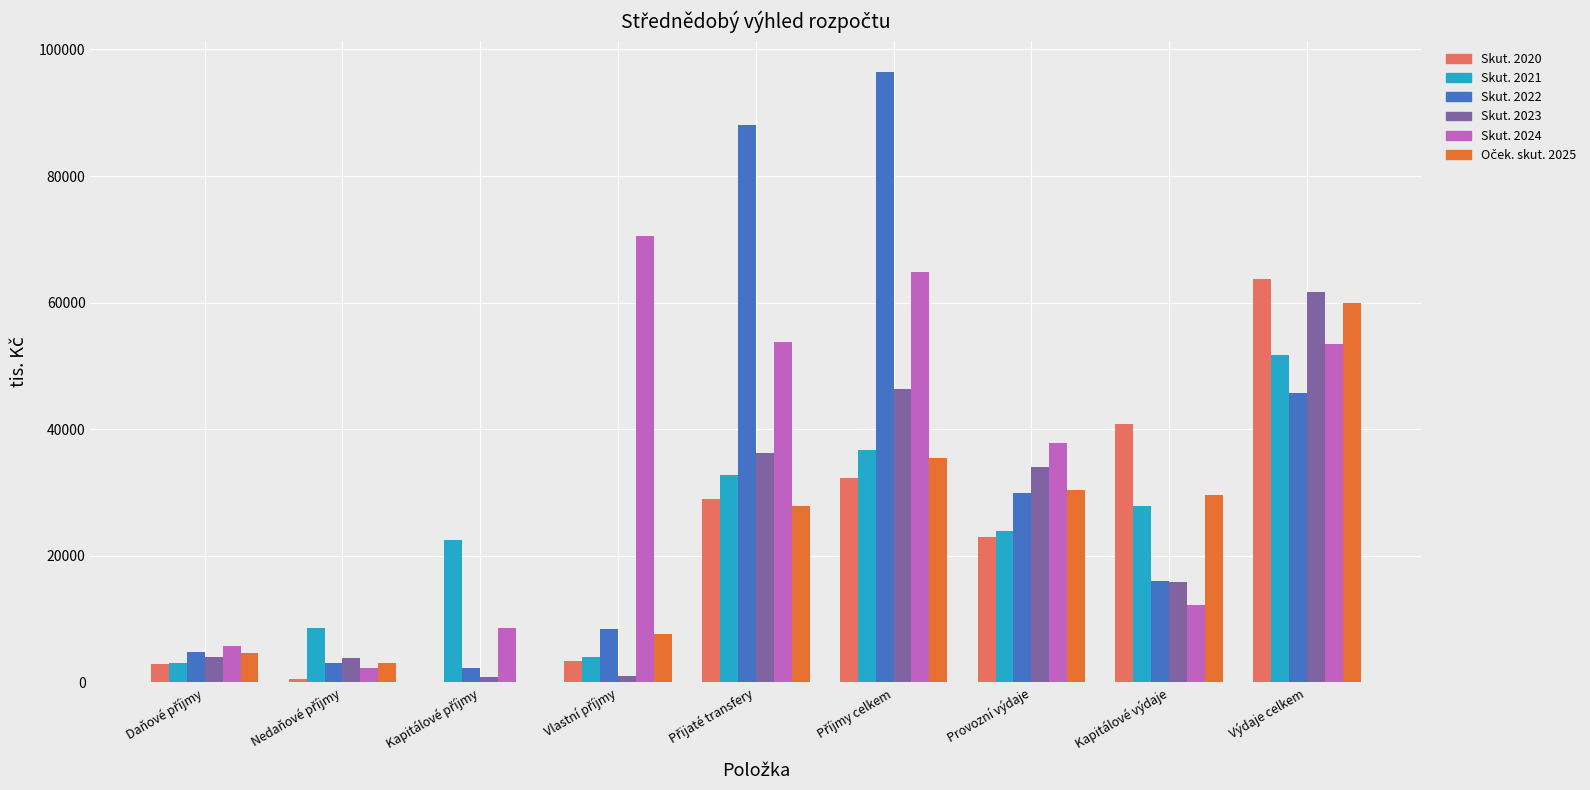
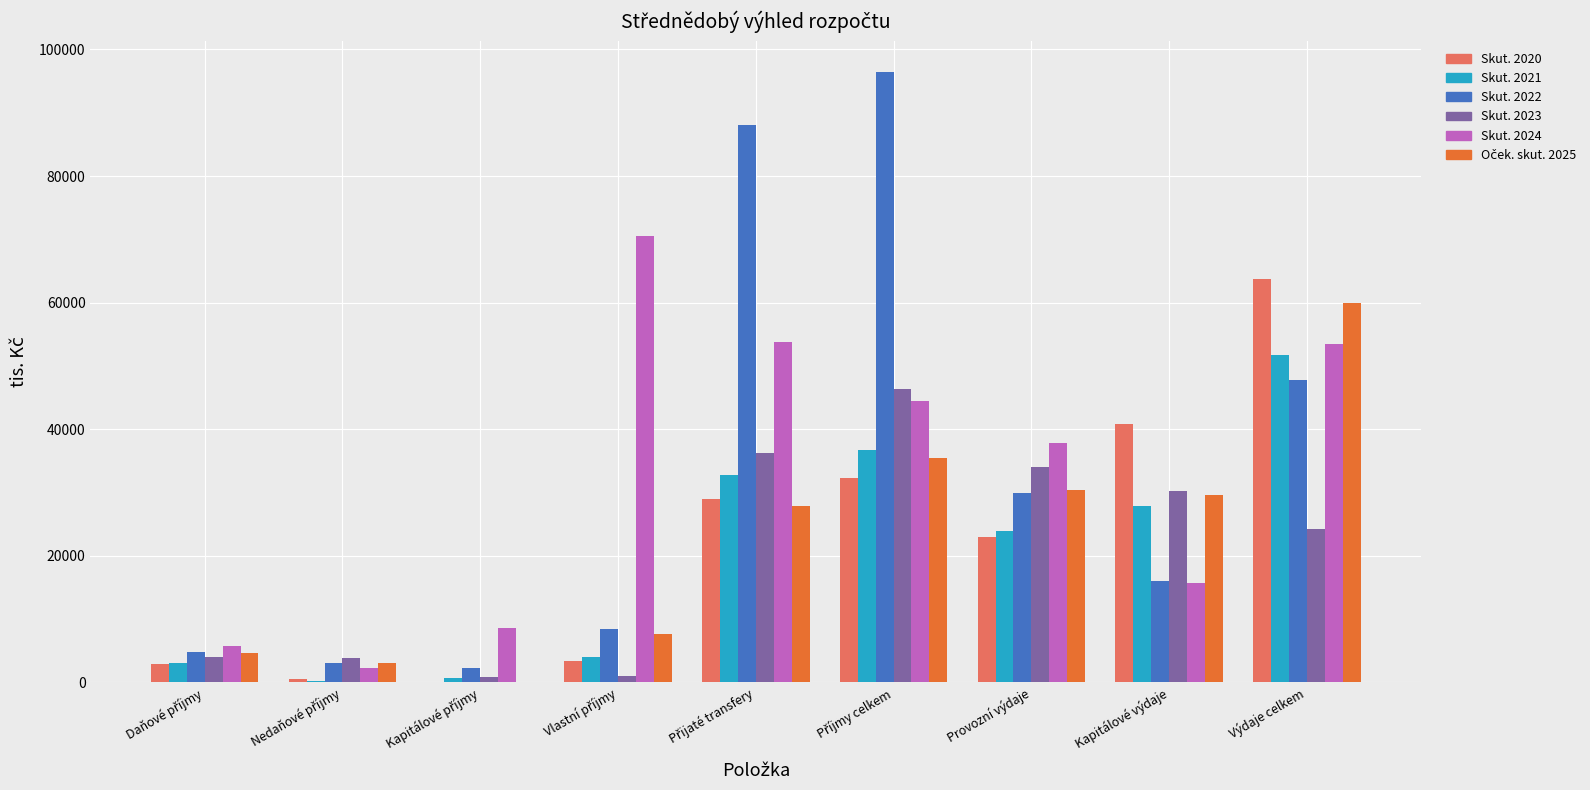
  {
    "Skut. 2021": {
      "Daňové příjmy": 3000,
-     "Nedaňové příjmy": 9000,
-     "Kapitálové příjmy": 22000,
+     "Nedaňové příjmy": 0,
+     "Kapitálové příjmy": 1000,
      "Vlastní příjmy": 4000,
      "Přijaté transfery": 33000,
      "Příjmy celkem": 37000,
      "Provozní výdaje": 24000,
      "Kapitálové výdaje": 28000,
      "Výdaje celkem": 52000
    },
    "Skut. 2022": {
      "Daňové příjmy": 5000,
      "Nedaňové příjmy": 3000,
      "Kapitálové příjmy": 2000,
      "Vlastní příjmy": 8000,
      "Přijaté transfery": 88000,
      "Příjmy celkem": 96000,
      "Provozní výdaje": 30000,
      "Kapitálové výdaje": 16000,
-     "Výdaje celkem": 46000
+     "Výdaje celkem": 48000
    },
    "Skut. 2023": {
      "Daňové příjmy": 4000,
      "Nedaňové příjmy": 4000,
      "Kapitálové příjmy": 1000,
      "Vlastní příjmy": 1000,
      "Přijaté transfery": 36000,
      "Příjmy celkem": 46000,
      "Provozní výdaje": 34000,
-     "Kapitálové výdaje": 16000,
-     "Výdaje celkem": 62000
+     "Kapitálové výdaje": 30000,
+     "Výdaje celkem": 24000
    },
    "Skut. 2024": {
      "Daňové příjmy": 6000,
      "Nedaňové příjmy": 2000,
      "Kapitálové příjmy": 9000,
      "Vlastní příjmy": 71000,
      "Přijaté transfery": 54000,
-     "Příjmy celkem": 65000,
+     "Příjmy celkem": 44000,
      "Provozní výdaje": 38000,
-     "Kapitálové výdaje": 12000,
+     "Kapitálové výdaje": 16000,
      "Výdaje celkem": 53000
    }
  }
